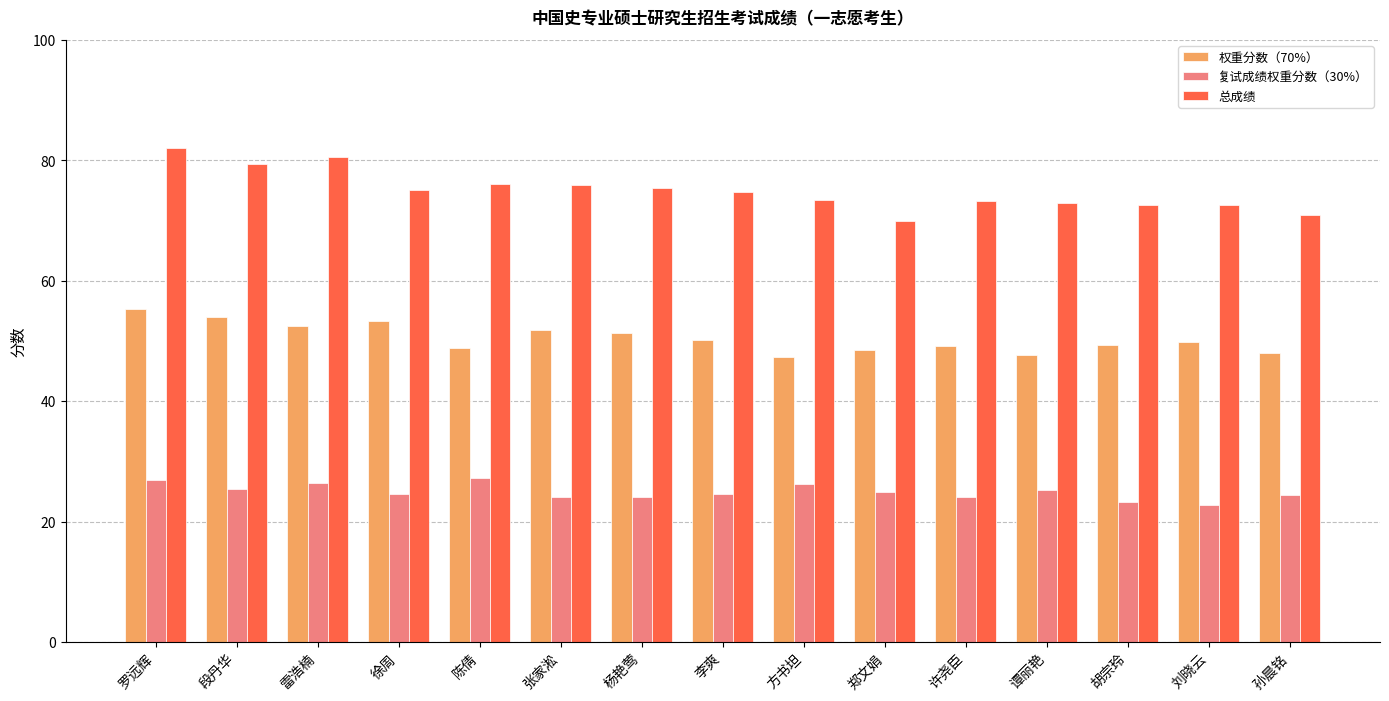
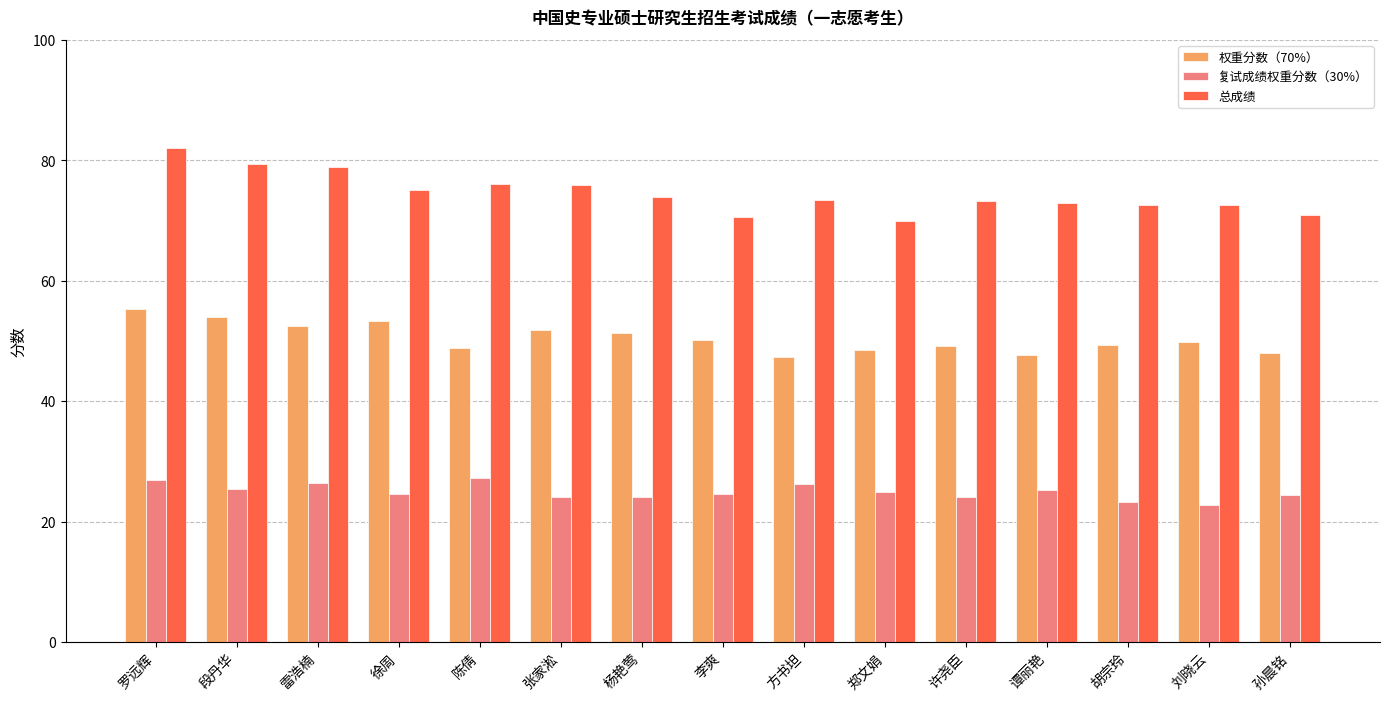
  {
    "总成绩": {
      "罗远辉": 82,
      "段丹华": 79,
-     "雷浩楠": 81,
+     "雷浩楠": 79,
      "徐周": 75,
      "陈倩": 76,
      "张家淞": 76,
-     "杨艳莺": 75,
-     "李爽": 75,
+     "杨艳莺": 74,
+     "李爽": 71,
      "方书坦": 73,
      "郑文娟": 70,
      "许尧臣": 73,
      "谭丽艳": 73,
      "胡宗玲": 73,
      "刘晓云": 73,
      "孙晨铭": 71
    }
  }
